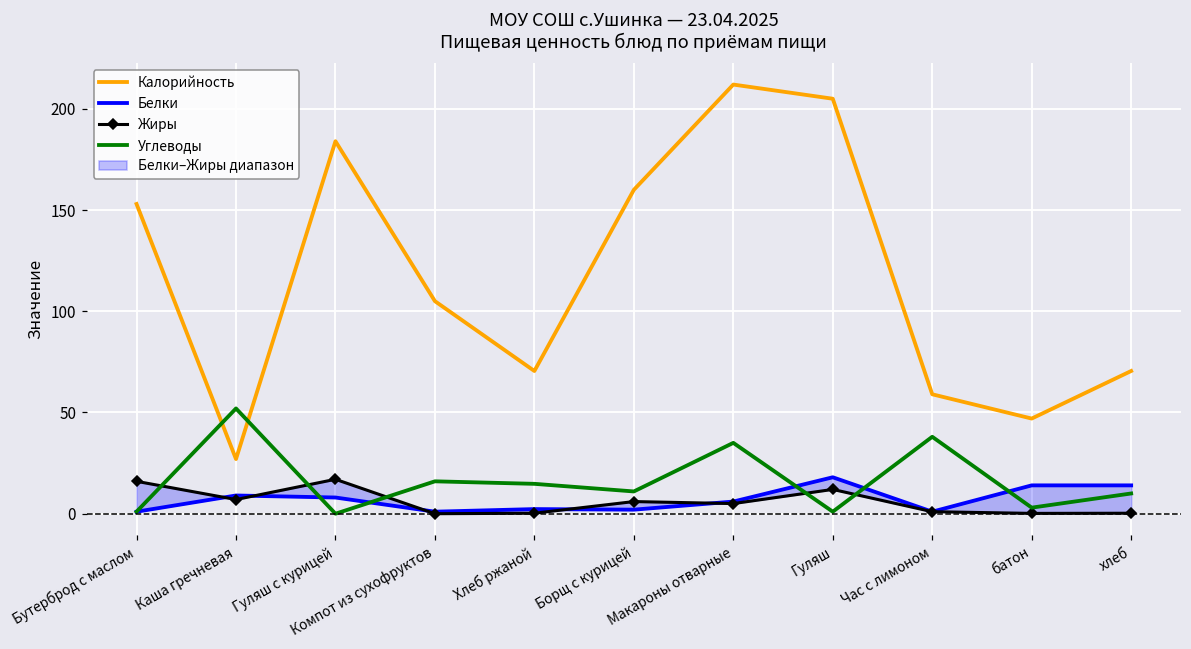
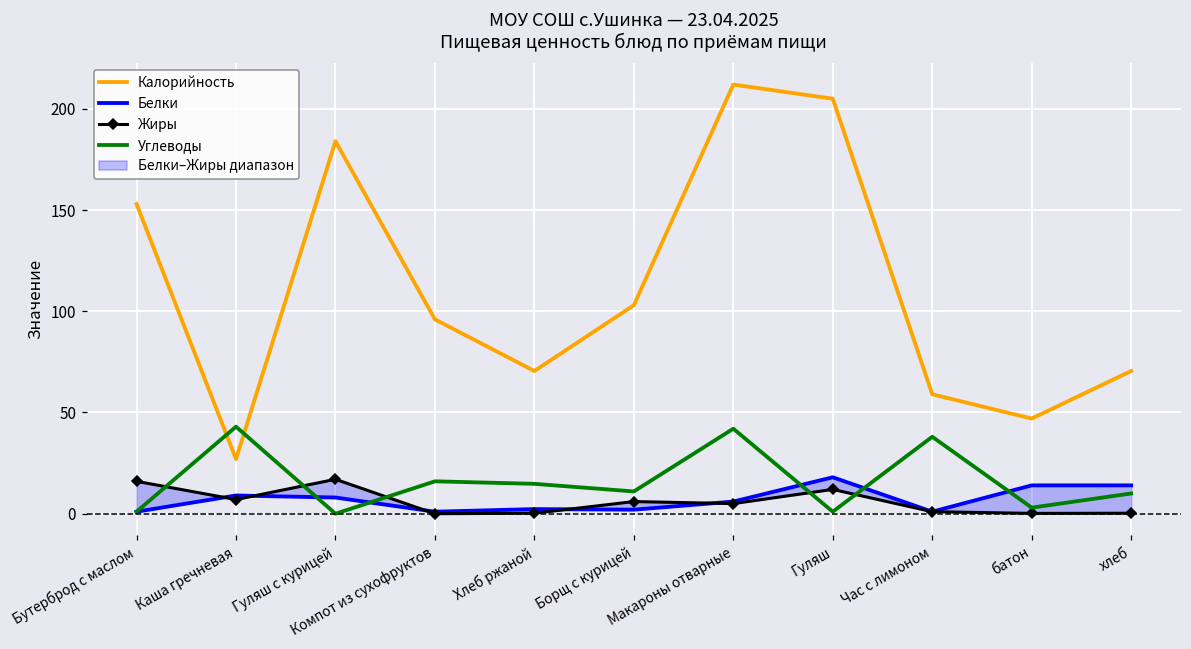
  {
    "Калорийность": {
      "Бутерброд с маслом": 153,
      "Каша гречневая": 27,
      "Гуляш с курицей": 184,
-     "Компот из сухофруктов": 105,
+     "Компот из сухофруктов": 96,
      "Хлеб ржаной": 71,
-     "Борщ с курицей": 160,
+     "Борщ с курицей": 103,
      "Макароны отварные": 212,
      "Гуляш": 205,
      "Час с лимоном": 59,
      "батон": 47,
      "хлеб": 71
    },
    "Жиры": {
      "Каша гречневая": 7,
      "Хлеб ржаной": 0,
      "Гуляш": 12,
      "батон": 0,
      "хлеб": 0
    },
    "Углеводы": {
-     "Каша гречневая": 52,
+     "Каша гречневая": 43,
      "Гуляш с курицей": 0,
      "Компот из сухофруктов": 16,
      "Хлеб ржаной": 15,
      "Борщ с курицей": 11,
-     "Макароны отварные": 35,
+     "Макароны отварные": 42,
      "Гуляш": 1,
      "Час с лимоном": 38,
      "батон": 3,
      "хлеб": 10
    }
  }
